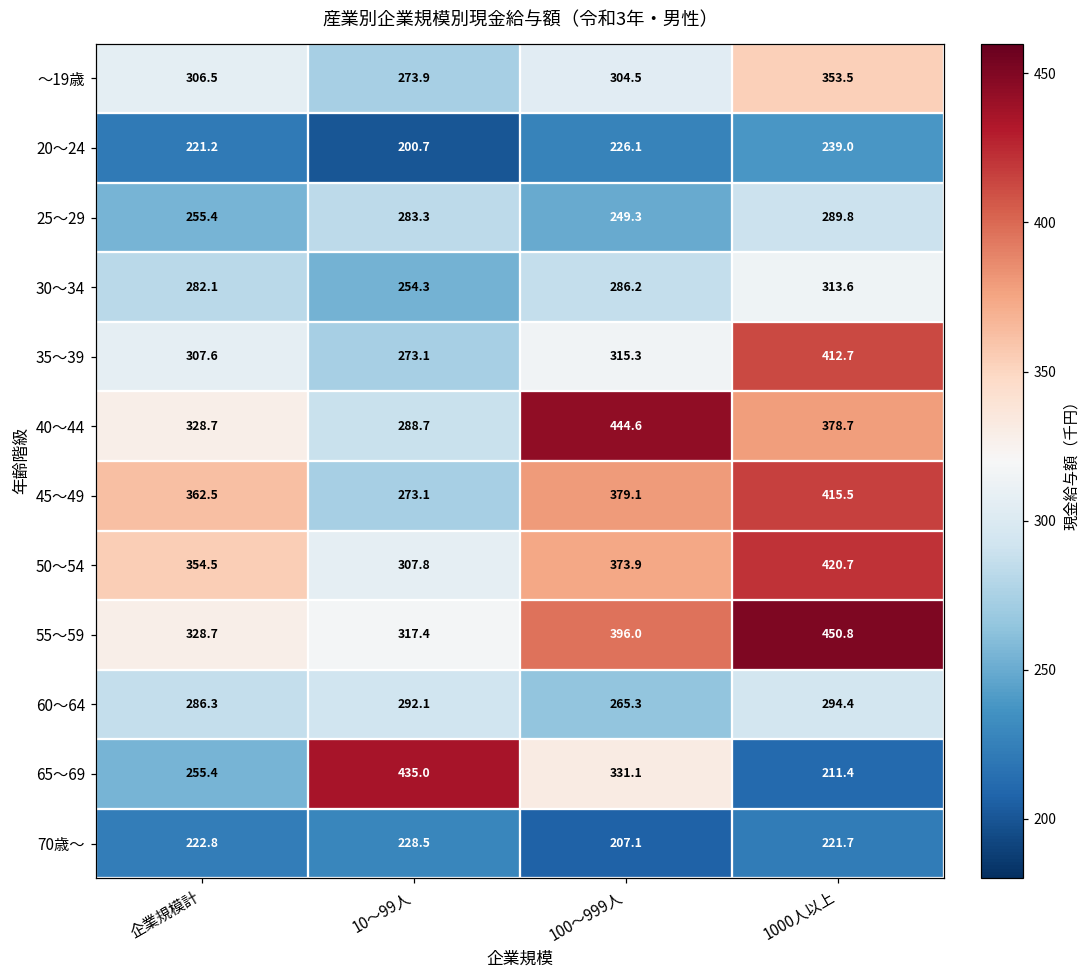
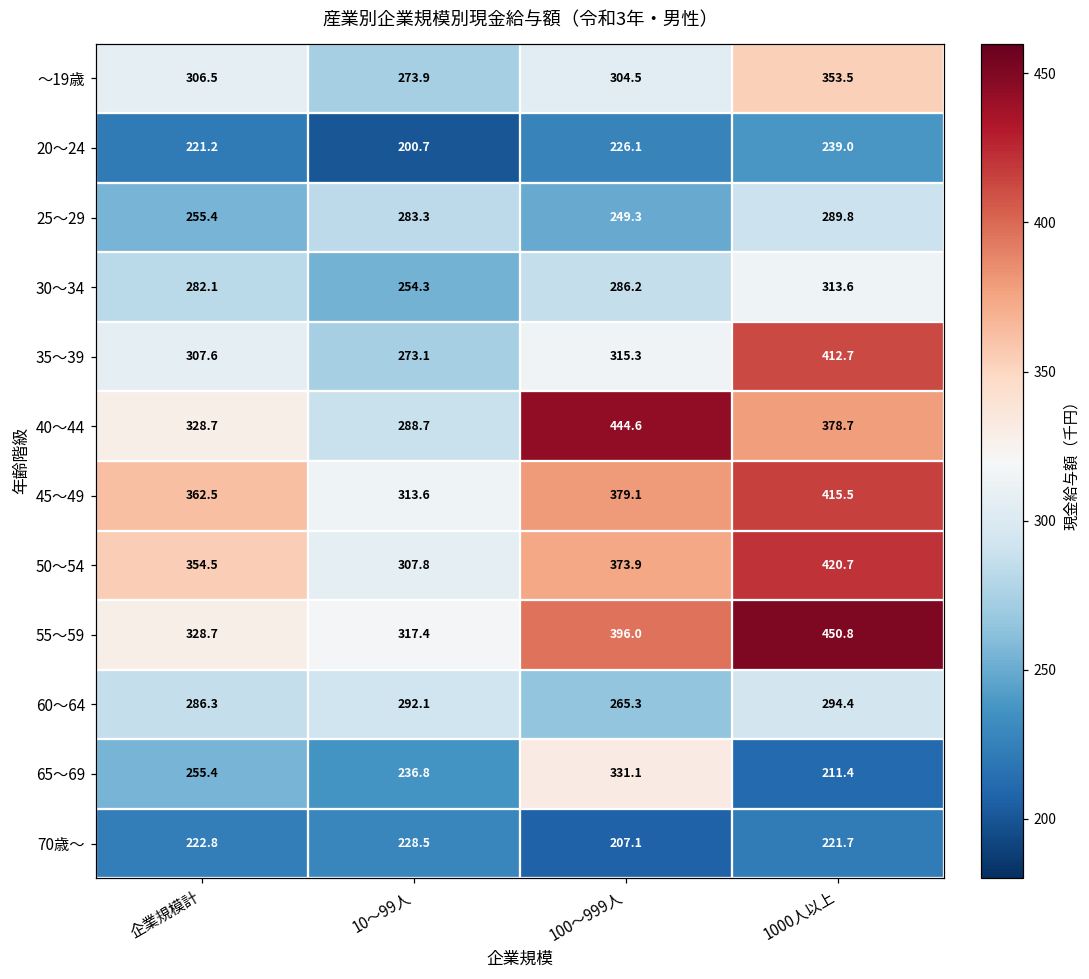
  {
    "～19歳": {
      "企業規模計": 306.5,
      "10～99人": 273.9,
      "100～999人": 304.5,
      "1000人以上": 353.5
    },
    "20～24": {
      "企業規模計": 221.2,
      "10～99人": 200.7,
      "100～999人": 226.1,
      "1000人以上": 239.0
    },
    "25～29": {
      "企業規模計": 255.4,
      "10～99人": 283.3,
      "100～999人": 249.3,
      "1000人以上": 289.8
    },
    "30～34": {
      "企業規模計": 282.1,
      "10～99人": 254.3,
      "100～999人": 286.2,
      "1000人以上": 313.6
    },
    "35～39": {
      "企業規模計": 307.6,
      "10～99人": 273.1,
      "100～999人": 315.3,
      "1000人以上": 412.7
    },
    "40～44": {
      "企業規模計": 328.7,
      "10～99人": 288.7,
      "100～999人": 444.6,
      "1000人以上": 378.7
    },
    "45～49": {
      "企業規模計": 362.5,
-     "10～99人": 273.1,
+     "10～99人": 313.6,
      "100～999人": 379.1,
      "1000人以上": 415.5
    },
    "50～54": {
      "企業規模計": 354.5,
      "10～99人": 307.8,
      "100～999人": 373.9,
      "1000人以上": 420.7
    },
    "55～59": {
      "企業規模計": 328.7,
      "10～99人": 317.4,
      "100～999人": 396.0,
      "1000人以上": 450.8
    },
    "60～64": {
      "企業規模計": 286.3,
      "10～99人": 292.1,
      "100～999人": 265.3,
      "1000人以上": 294.4
    },
    "65～69": {
      "企業規模計": 255.4,
-     "10～99人": 435.0,
+     "10～99人": 236.8,
      "100～999人": 331.1,
      "1000人以上": 211.4
    },
    "70歳～": {
      "企業規模計": 222.8,
      "10～99人": 228.5,
      "100～999人": 207.1,
      "1000人以上": 221.7
    }
  }
